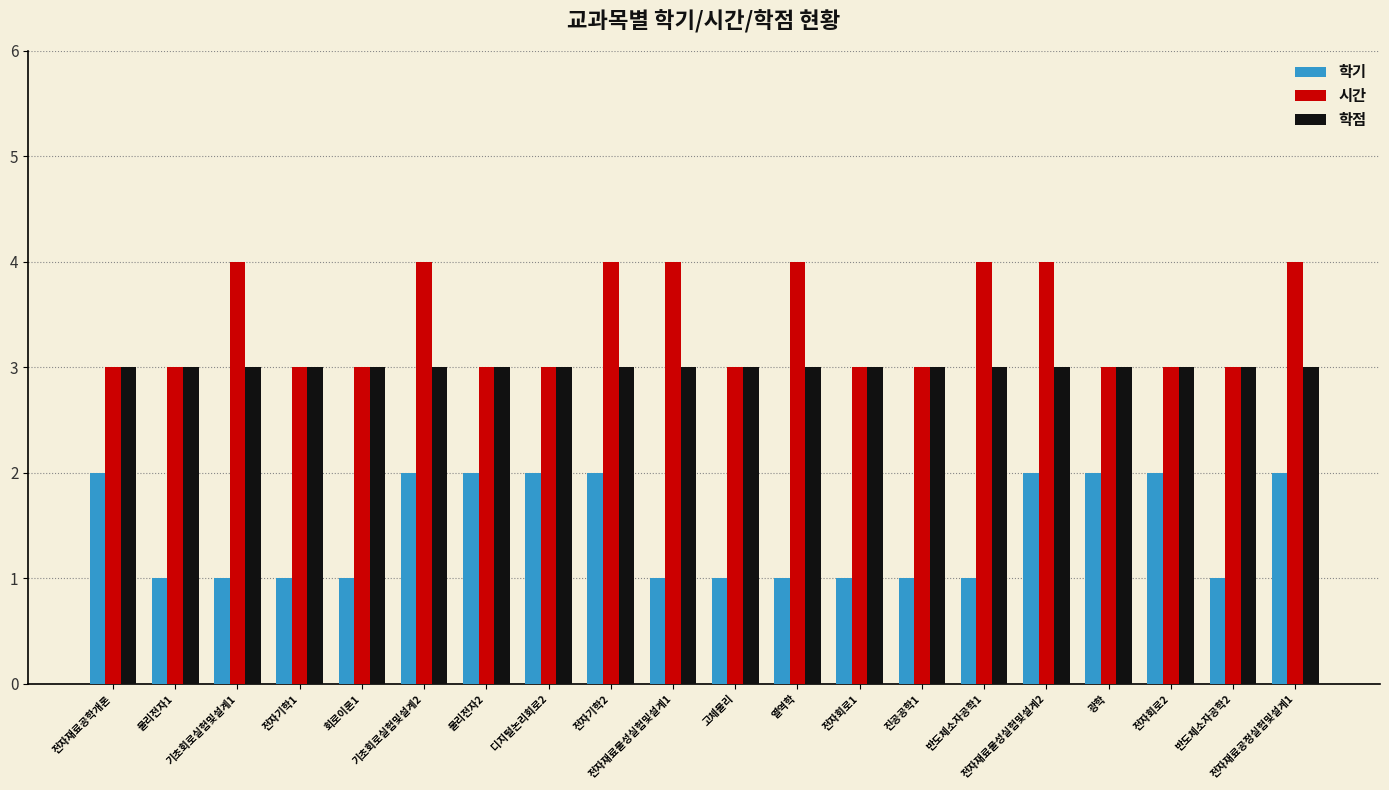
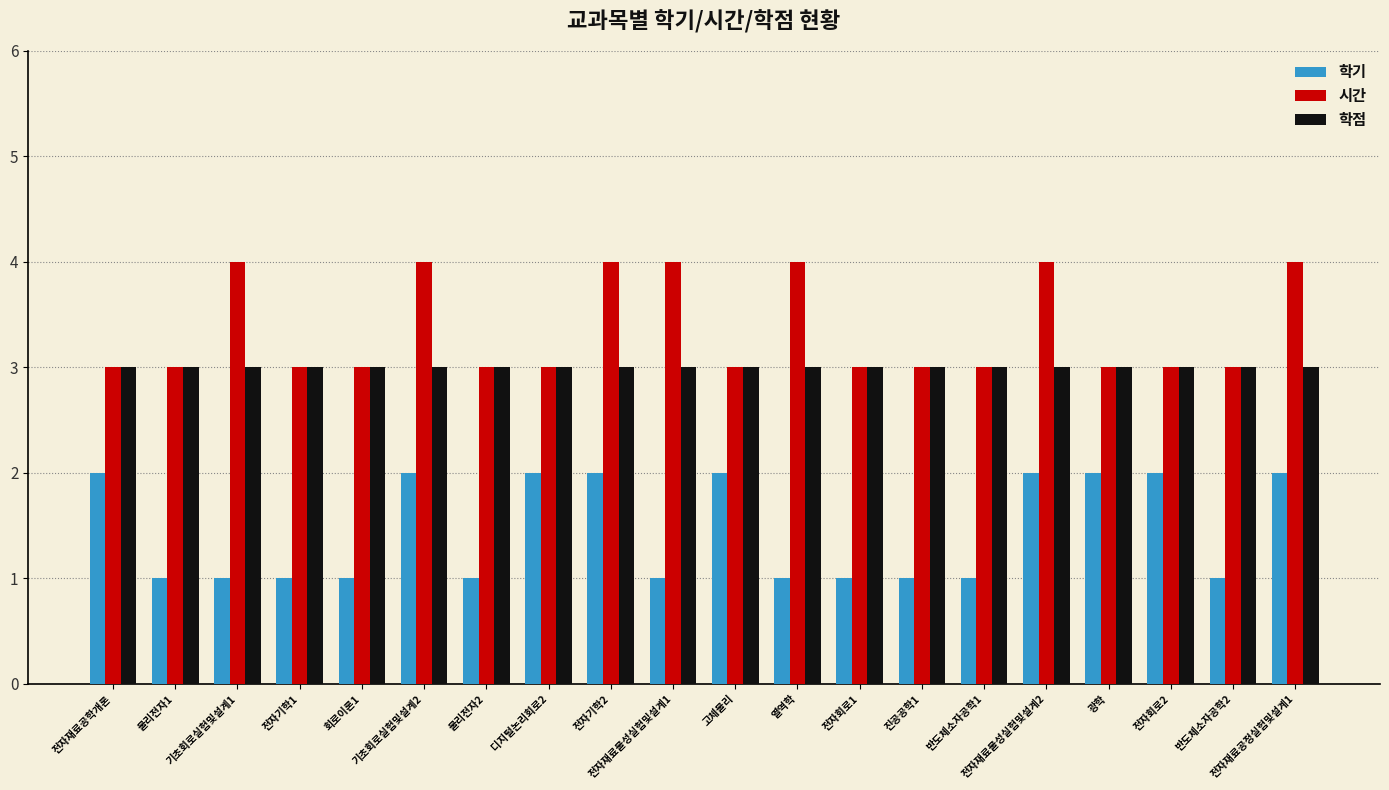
  {
    "학기": {
      "전자재료공학개론": 2,
      "물리전자1": 1,
      "기초회로실험및설계1": 1,
      "전자기학1": 1,
      "회로이론1": 1,
      "기초회로실험및설계2": 2,
-     "물리전자2": 2,
+     "물리전자2": 1,
      "디지털논리회로2": 2,
      "전자기학2": 2,
      "전자재료물성실험및설계1": 1,
-     "고체물리": 1,
+     "고체물리": 2,
      "열역학": 1,
      "전자회로1": 1,
      "진공공학1": 1,
      "반도체소자공학1": 1,
      "전자재료물성실험및설계2": 2,
      "광학": 2,
      "전자회로2": 2,
      "반도체소자공학2": 1,
      "전자재료공정실험및설계1": 2
    },
    "시간": {
      "전자재료공학개론": 3,
      "물리전자1": 3,
      "기초회로실험및설계1": 4,
      "전자기학1": 3,
      "회로이론1": 3,
      "기초회로실험및설계2": 4,
      "물리전자2": 3,
      "디지털논리회로2": 3,
      "전자기학2": 4,
      "전자재료물성실험및설계1": 4,
      "고체물리": 3,
      "열역학": 4,
      "전자회로1": 3,
      "진공공학1": 3,
-     "반도체소자공학1": 4,
+     "반도체소자공학1": 3,
      "전자재료물성실험및설계2": 4,
      "광학": 3,
      "전자회로2": 3,
      "반도체소자공학2": 3,
      "전자재료공정실험및설계1": 4
    },
    "학점": {
      "전자재료공학개론": 3,
      "물리전자1": 3,
      "기초회로실험및설계1": 3,
      "전자기학1": 3,
      "회로이론1": 3,
      "기초회로실험및설계2": 3,
      "물리전자2": 3,
      "디지털논리회로2": 3,
      "전자기학2": 3,
      "전자재료물성실험및설계1": 3,
      "고체물리": 3,
      "열역학": 3,
      "전자회로1": 3,
      "진공공학1": 3,
      "반도체소자공학1": 3,
      "전자재료물성실험및설계2": 3,
      "광학": 3,
      "전자회로2": 3,
      "반도체소자공학2": 3,
      "전자재료공정실험및설계1": 3
    }
  }
